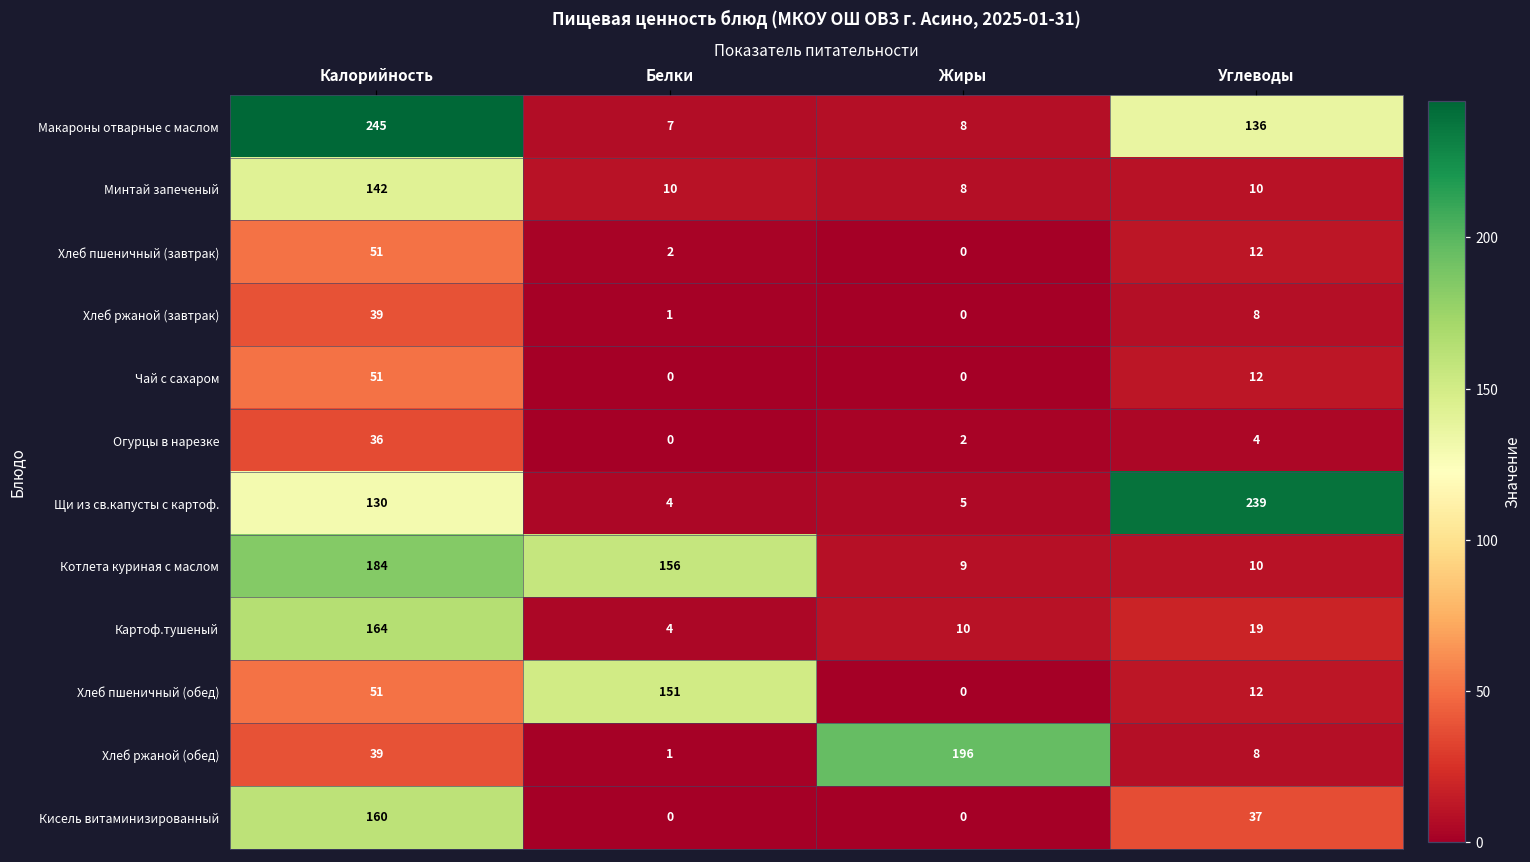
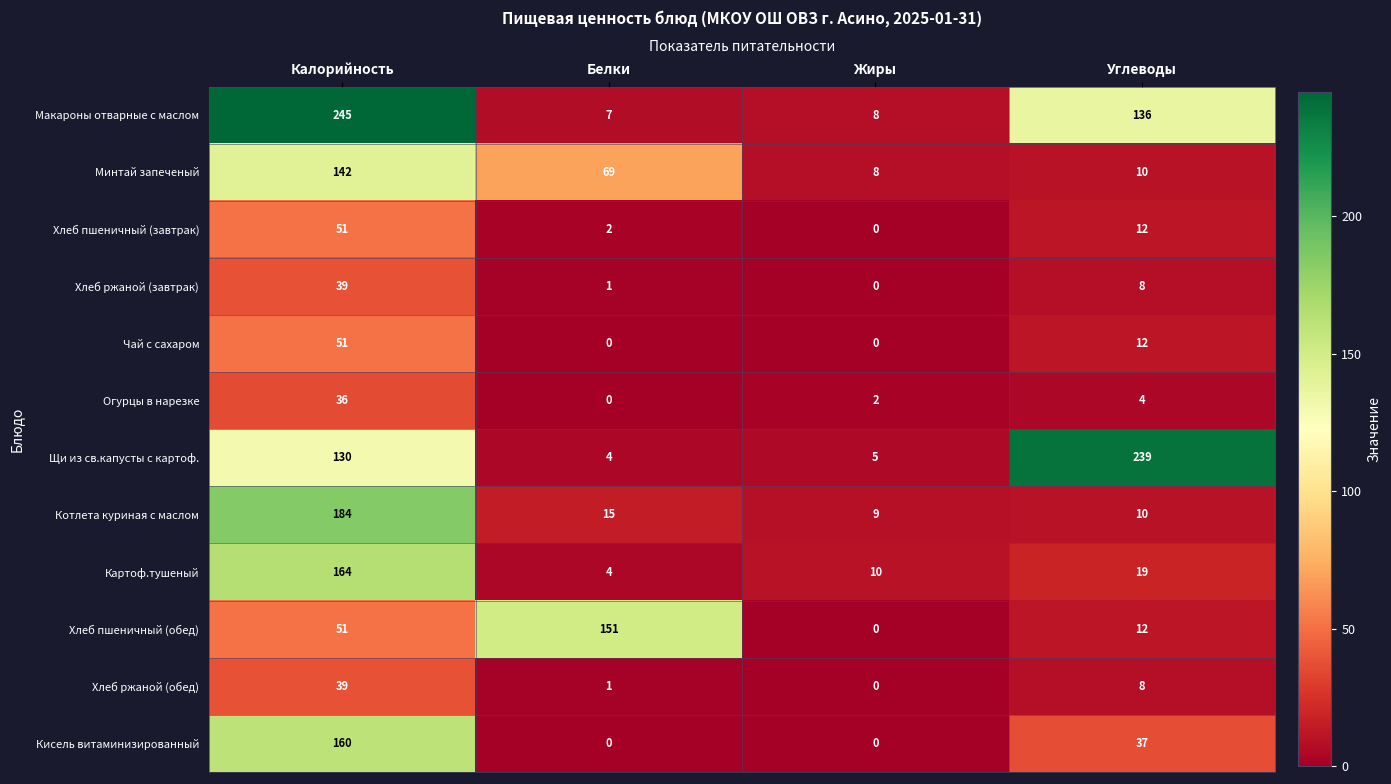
  {
    "Макароны отварные с маслом": {
      "Калорийность": 245,
      "Белки": 7,
      "Жиры": 8,
      "Углеводы": 136
    },
    "Минтай запеченый": {
      "Калорийность": 142,
-     "Белки": 10,
+     "Белки": 69,
      "Жиры": 8,
      "Углеводы": 10
    },
    "Хлеб пшеничный (завтрак)": {
      "Калорийность": 51,
      "Белки": 2,
      "Жиры": 0,
      "Углеводы": 12
    },
    "Хлеб ржаной (завтрак)": {
      "Калорийность": 39,
      "Белки": 1,
      "Жиры": 0,
      "Углеводы": 8
    },
    "Чай с сахаром": {
      "Калорийность": 51,
      "Белки": 0,
      "Жиры": 0,
      "Углеводы": 12
    },
    "Огурцы в нарезке": {
      "Калорийность": 36,
      "Белки": 0,
      "Жиры": 2,
      "Углеводы": 4
    },
    "Щи из св.капусты с картоф.": {
      "Калорийность": 130,
      "Белки": 4,
      "Жиры": 5,
      "Углеводы": 239
    },
    "Котлета куриная с маслом": {
      "Калорийность": 184,
-     "Белки": 156,
+     "Белки": 15,
      "Жиры": 9,
      "Углеводы": 10
    },
    "Картоф.тушеный": {
      "Калорийность": 164,
      "Белки": 4,
      "Жиры": 10,
      "Углеводы": 19
    },
    "Хлеб пшеничный (обед)": {
      "Калорийность": 51,
      "Белки": 151,
      "Жиры": 0,
      "Углеводы": 12
    },
    "Хлеб ржаной (обед)": {
      "Калорийность": 39,
      "Белки": 1,
-     "Жиры": 196,
+     "Жиры": 0,
      "Углеводы": 8
    },
    "Кисель витаминизированный": {
      "Калорийность": 160,
      "Белки": 0,
      "Жиры": 0,
      "Углеводы": 37
    }
  }
